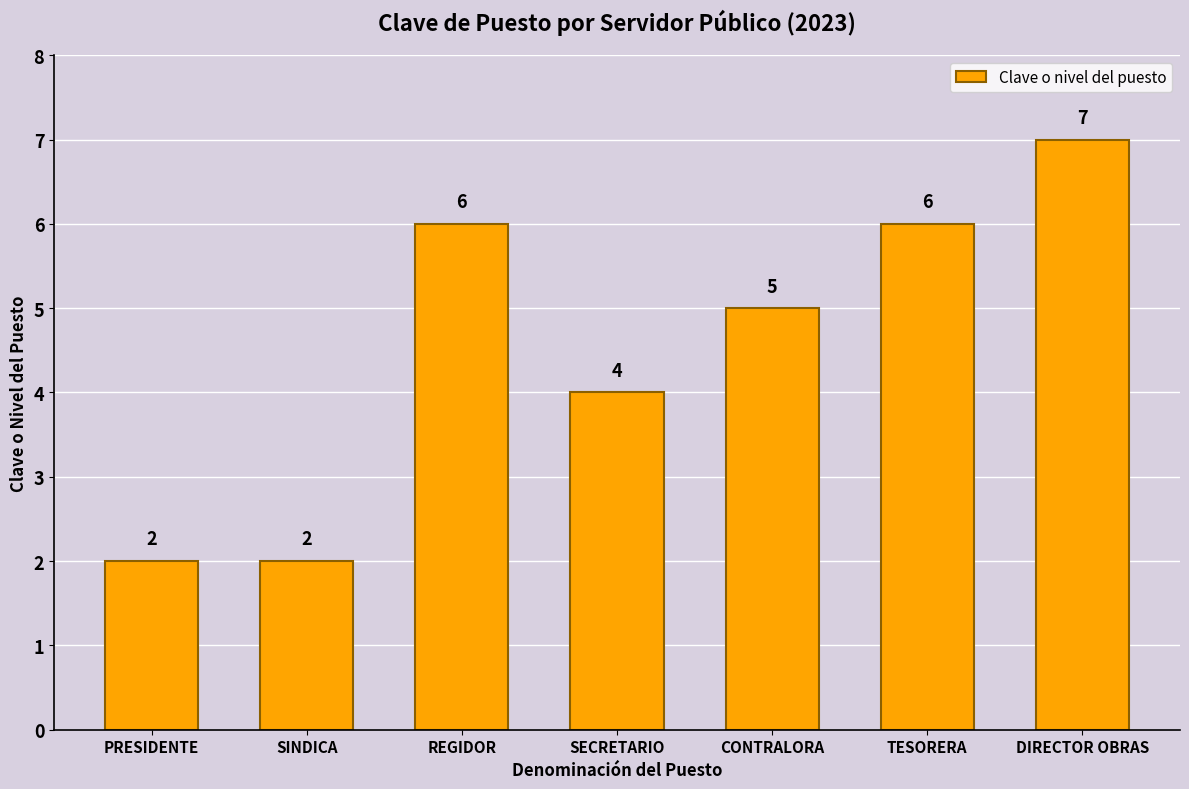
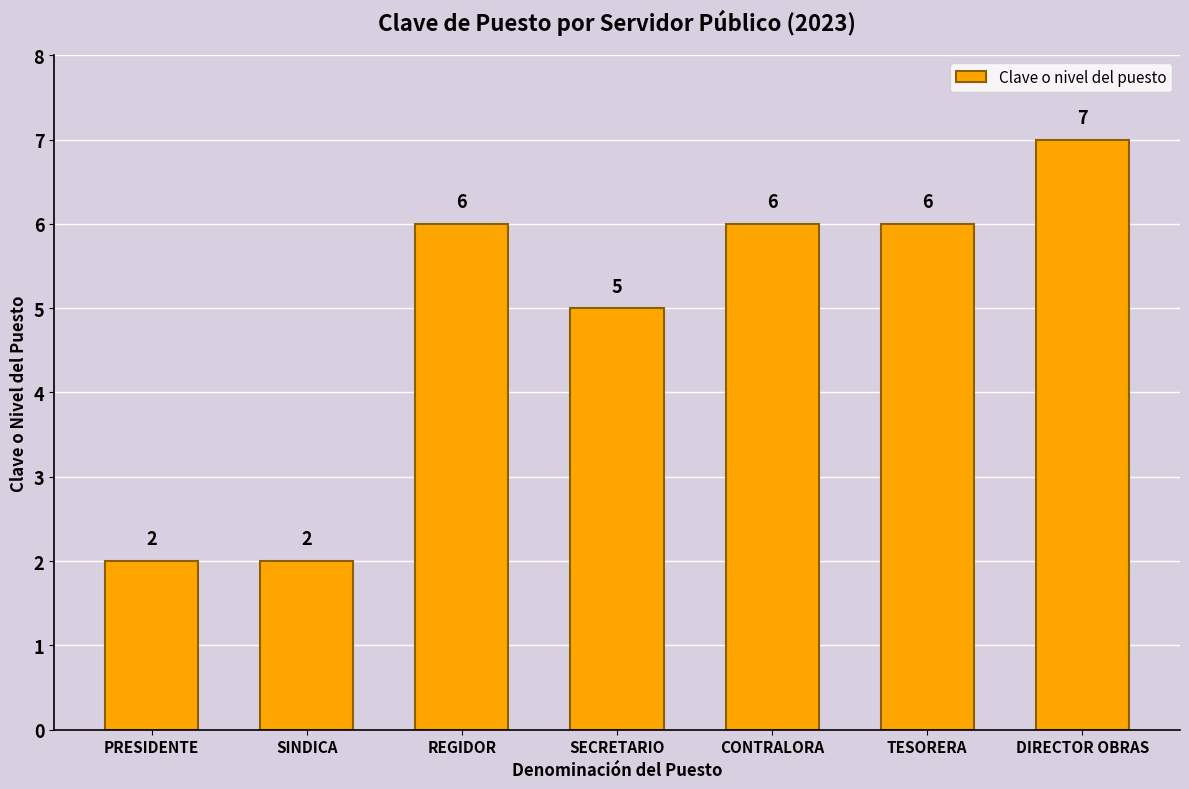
  {
    "PRESIDENTE": 2,
    "SINDICA": 2,
    "REGIDOR": 6,
-   "SECRETARIO": 4,
-   "CONTRALORA": 5,
+   "SECRETARIO": 5,
+   "CONTRALORA": 6,
    "TESORERA": 6,
    "DIRECTOR OBRAS": 7
  }
